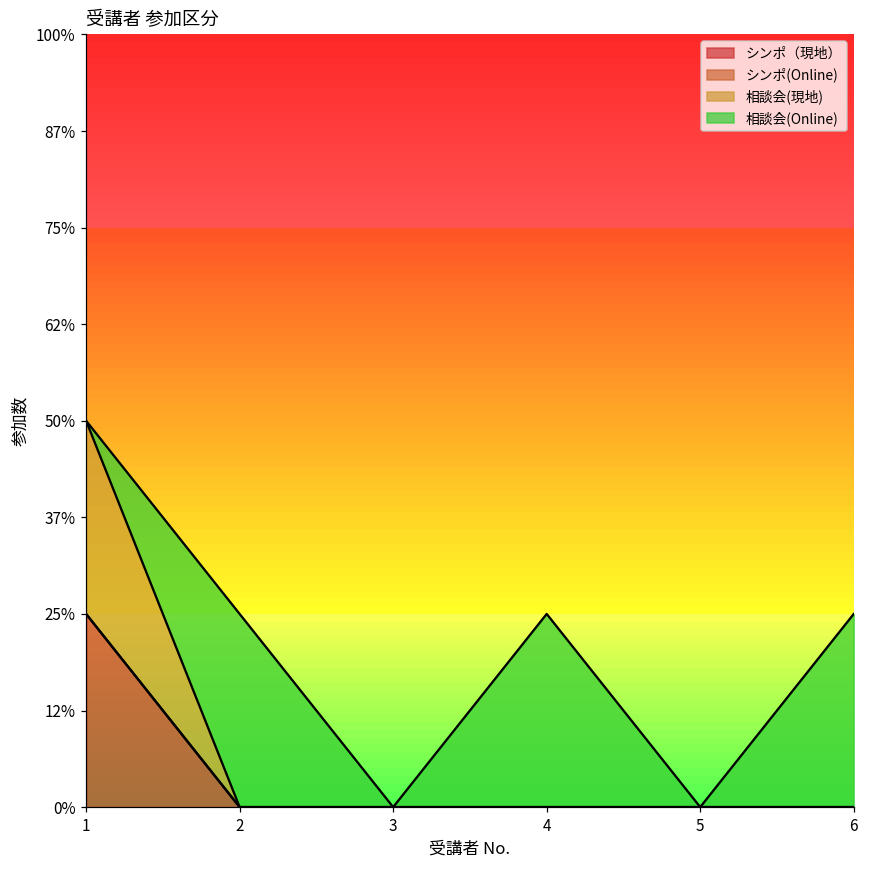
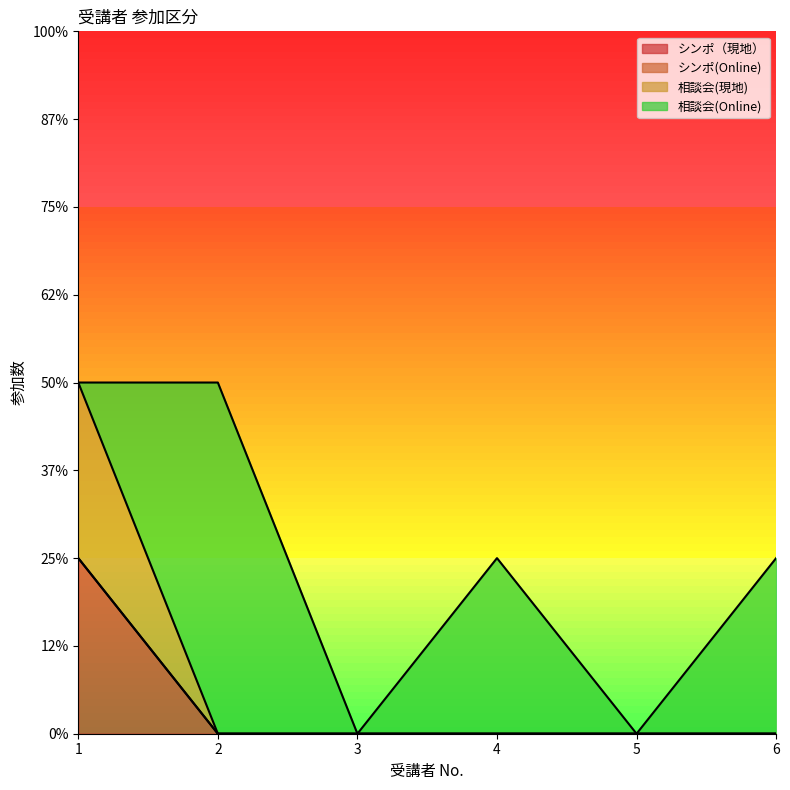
  {
    "相談会(Online)": {
-     "2": "25%",
+     "2": "50%",
      "4": "25%",
      "6": "25%"
    }
  }
